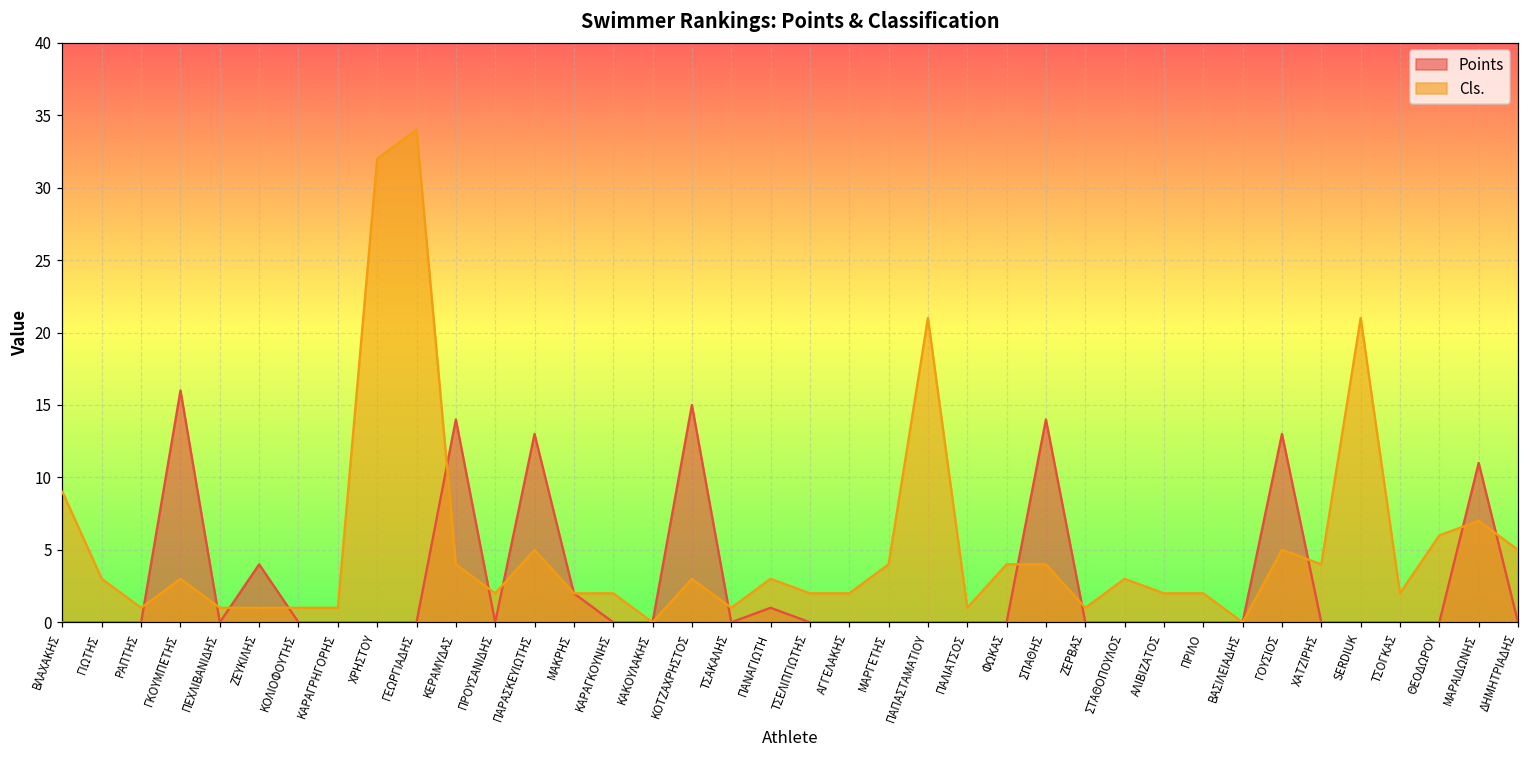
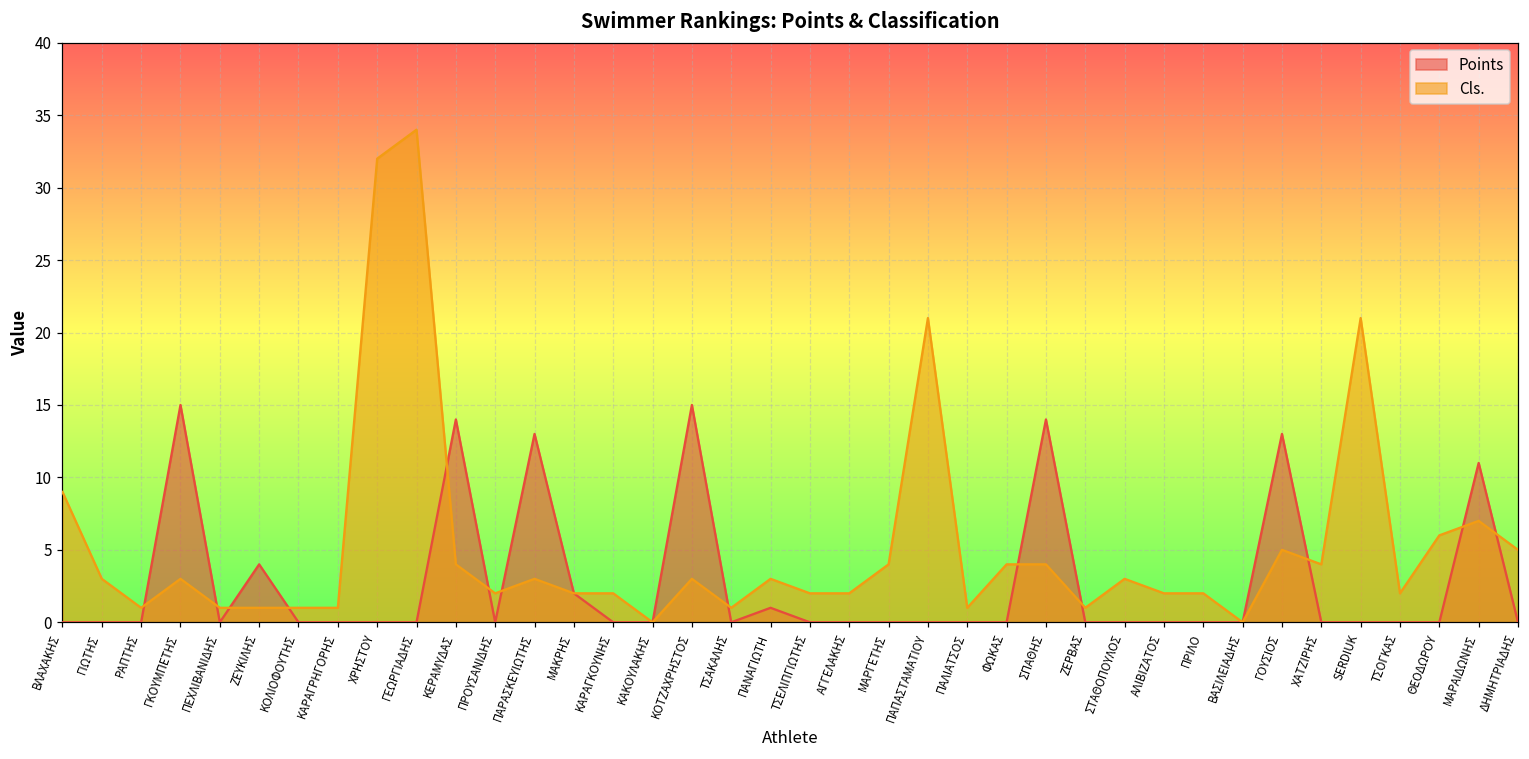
  {
    "Points": {
      "ΒΛΑΧΑΚΗΣ": 0,
      "ΓΙΩΤΗΣ": 0,
      "ΡΑΠΤΗΣ": 0,
-     "ΓΚΟΥΜΠΕΤΗΣ": 16,
+     "ΓΚΟΥΜΠΕΤΗΣ": 15,
      "ΠΕΧΛΙΒΑΝΙΔΗΣ": 0,
      "ΖΕΥΚΙΛΗΣ": 4,
      "ΚΟΛΙΟΦΟΥΤΗΣ": 0,
      "ΚΑΡΑΓΡΗΓΟΡΗΣ": 0,
      "ΧΡΗΣΤΟΥ": 0,
      "ΓΕΩΡΓΙΑΔΗΣ": 0,
      "ΚΕΡΑΜΥΔΑΣ": 14,
      "ΠΡΟΥΣΑΝΙΔΗΣ": 0,
      "ΠΑΡΑΣΚΕΥΙΩΤΗΣ": 13,
      "ΚΑΡΑΓΚΟΥΝΗΣ": 0,
      "ΚΟΤΖΑΧΡΗΣΤΟΣ": 15,
      "ΤΣΑΚΑΛΗΣ": 0,
      "ΠΑΝΑΓΙΩΤΗ": 1,
      "ΤΣΕΛΙΠΓΙΩΤΗΣ": 0,
      "ΑΓΓΕΛΑΚΗΣ": 0,
      "ΜΑΡΓΕΤΗΣ": 0,
      "ΠΑΠΑΣΤΑΜΑΤΙΟΥ": 0,
      "ΠΑΛΙΑΤΣΟΣ": 0,
      "ΦΩΚΑΣ": 0,
      "ΣΠΑΘΗΣ": 14,
      "ΖΕΡΒΑΣ": 0,
      "ΣΤΑΘΟΠΟΥΛΟΣ": 0,
      "ΑΛΙΒΙΖΑΤΟΣ": 0,
      "ΠΡΙΛΟ": 0,
      "ΓΟΥΣΙΟΣ": 13,
      "ΧΑΤΖΙΡΗΣ": 0,
      "SERDIUK": 0,
      "ΤΣΟΓΚΑΣ": 0,
      "ΘΕΟΔΩΡΟΥ": 0,
      "ΜΑΡΑΙΔΩΝΗΣ": 11,
      "ΔΗΜΗΤΡΙΑΔΗΣ": 0
    },
    "Cls.": {
      "ΒΛΑΧΑΚΗΣ": 9,
      "ΓΙΩΤΗΣ": 3,
      "ΡΑΠΤΗΣ": 1,
      "ΓΚΟΥΜΠΕΤΗΣ": 3,
      "ΠΕΧΛΙΒΑΝΙΔΗΣ": 1,
      "ΖΕΥΚΙΛΗΣ": 1,
      "ΚΟΛΙΟΦΟΥΤΗΣ": 1,
      "ΚΑΡΑΓΡΗΓΟΡΗΣ": 1,
      "ΧΡΗΣΤΟΥ": 32,
      "ΓΕΩΡΓΙΑΔΗΣ": 34,
      "ΚΕΡΑΜΥΔΑΣ": 4,
      "ΠΡΟΥΣΑΝΙΔΗΣ": 2,
-     "ΠΑΡΑΣΚΕΥΙΩΤΗΣ": 5,
+     "ΠΑΡΑΣΚΕΥΙΩΤΗΣ": 3,
      "ΚΑΡΑΓΚΟΥΝΗΣ": 2,
      "ΚΟΤΖΑΧΡΗΣΤΟΣ": 3,
      "ΤΣΑΚΑΛΗΣ": 1,
      "ΠΑΝΑΓΙΩΤΗ": 3,
      "ΤΣΕΛΙΠΓΙΩΤΗΣ": 2,
      "ΑΓΓΕΛΑΚΗΣ": 2,
      "ΜΑΡΓΕΤΗΣ": 4,
      "ΠΑΠΑΣΤΑΜΑΤΙΟΥ": 21,
      "ΠΑΛΙΑΤΣΟΣ": 1,
      "ΦΩΚΑΣ": 4,
      "ΣΠΑΘΗΣ": 4,
      "ΖΕΡΒΑΣ": 1,
      "ΣΤΑΘΟΠΟΥΛΟΣ": 3,
      "ΑΛΙΒΙΖΑΤΟΣ": 2,
      "ΠΡΙΛΟ": 2,
      "ΓΟΥΣΙΟΣ": 5,
      "ΧΑΤΖΙΡΗΣ": 4,
      "SERDIUK": 21,
      "ΤΣΟΓΚΑΣ": 2,
      "ΘΕΟΔΩΡΟΥ": 6,
      "ΜΑΡΑΙΔΩΝΗΣ": 7,
      "ΔΗΜΗΤΡΙΑΔΗΣ": 5
    }
  }
